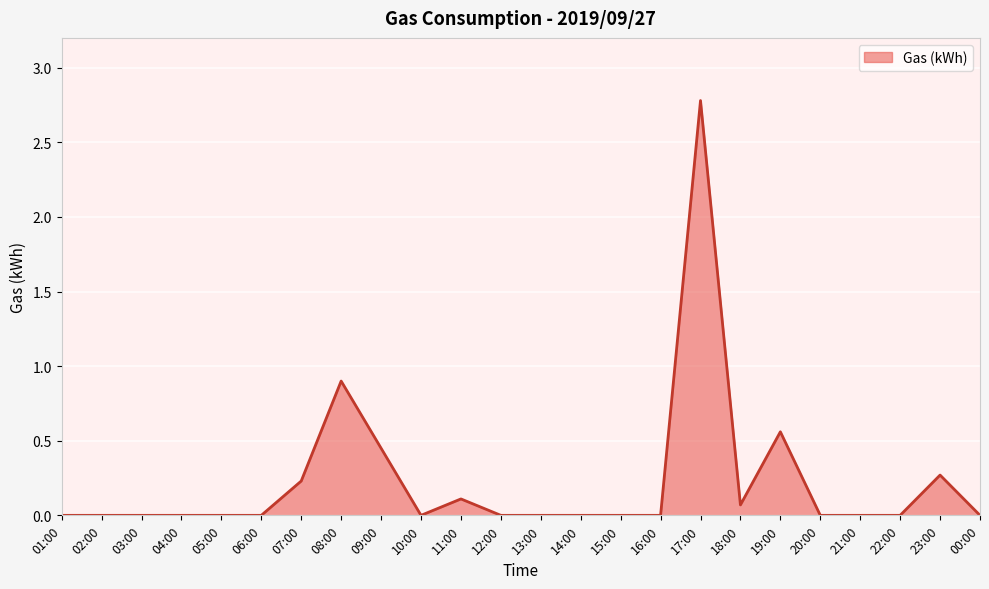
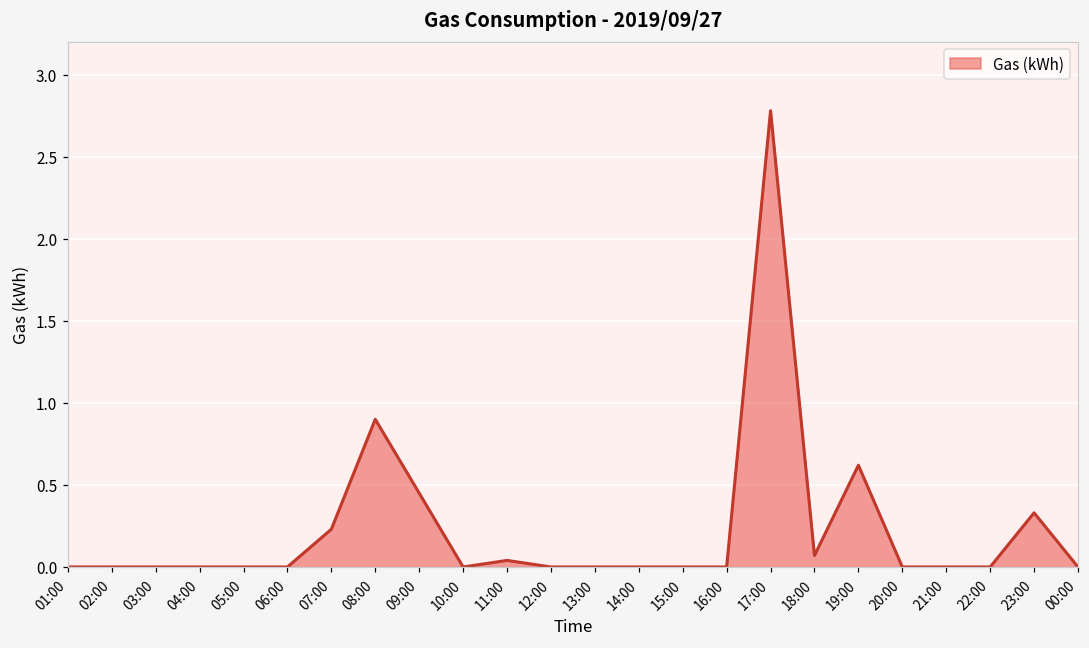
  {
    "01:00": 0.00,
    "02:00": 0.00,
    "03:00": 0.00,
    "04:00": 0.00,
    "05:00": 0.00,
    "06:00": 0.00,
    "07:00": 0.23,
    "08:00": 0.90,
    "09:00": 0.45,
    "10:00": 0.00,
-   "11:00": 0.11,
+   "11:00": 0.04,
    "12:00": 0.00,
    "13:00": 0.00,
    "14:00": 0.00,
    "15:00": 0.00,
    "16:00": 0.00,
    "17:00": 2.78,
    "18:00": 0.07,
-   "19:00": 0.56,
+   "19:00": 0.62,
    "20:00": 0.00,
    "21:00": 0.00,
    "22:00": 0.00,
-   "23:00": 0.27,
+   "23:00": 0.33,
    "00:00": 0.00
  }
